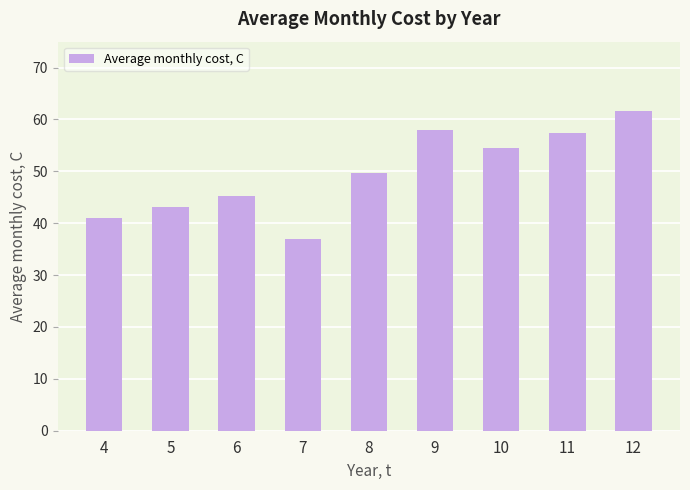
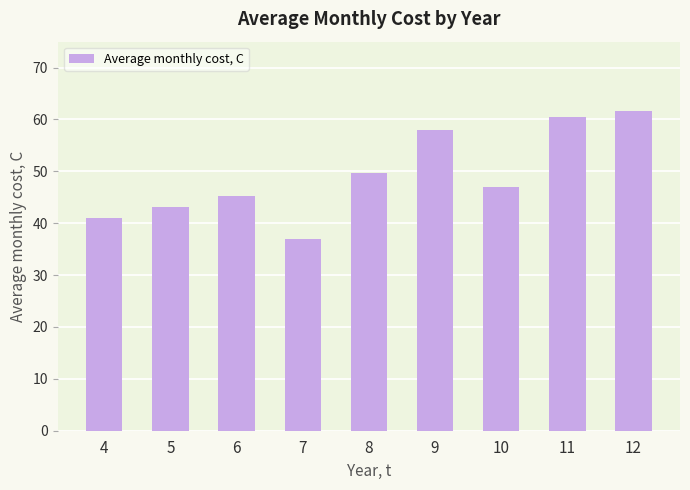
  {
    "4": 41,
    "5": 43,
    "6": 45,
    "7": 37,
    "8": 50,
    "9": 58,
-   "10": 54,
-   "11": 57,
+   "10": 47,
+   "11": 60,
    "12": 62
  }
